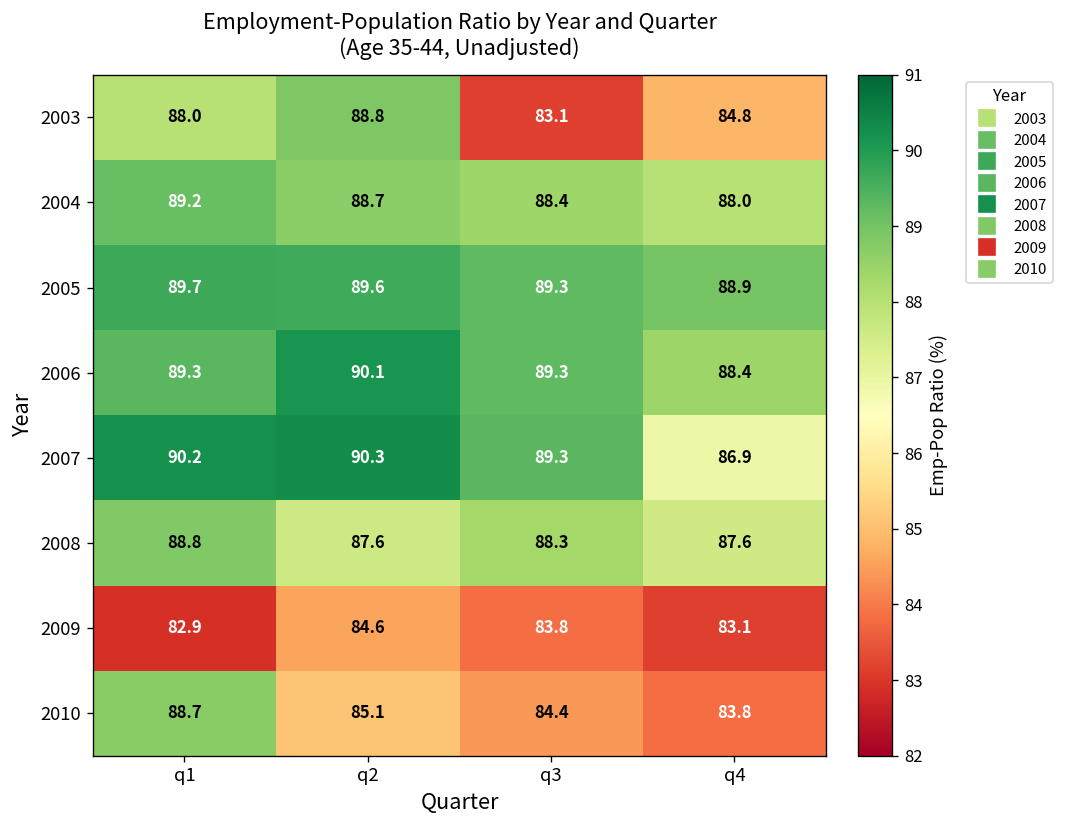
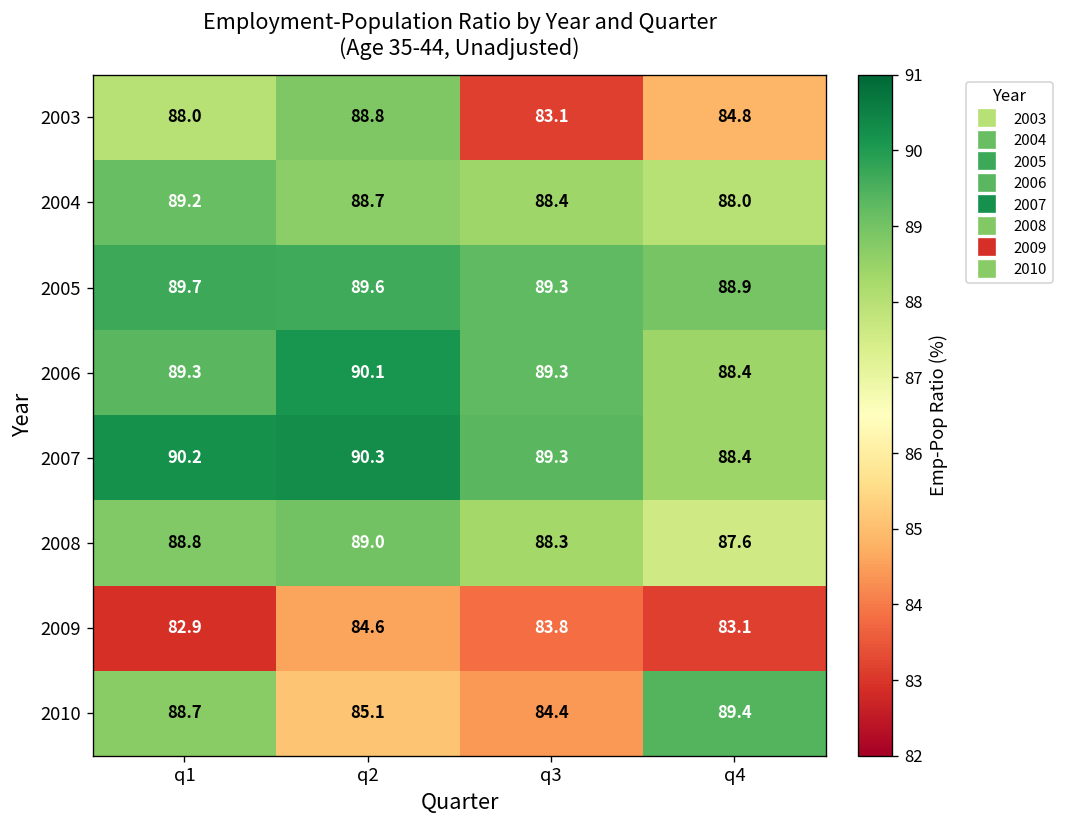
  {
    "2003": {
      "q1": 88.0,
      "q2": 88.8,
      "q3": 83.1,
      "q4": 84.8
    },
    "2004": {
      "q1": 89.2,
      "q2": 88.7,
      "q3": 88.4,
      "q4": 88.0
    },
    "2005": {
      "q1": 89.7,
      "q2": 89.6,
      "q3": 89.3,
      "q4": 88.9
    },
    "2006": {
      "q1": 89.3,
      "q2": 90.1,
      "q3": 89.3,
      "q4": 88.4
    },
    "2007": {
      "q1": 90.2,
      "q2": 90.3,
      "q3": 89.3,
-     "q4": 86.9
+     "q4": 88.4
    },
    "2008": {
      "q1": 88.8,
-     "q2": 87.6,
+     "q2": 89.0,
      "q3": 88.3,
      "q4": 87.6
    },
    "2009": {
      "q1": 82.9,
      "q2": 84.6,
      "q3": 83.8,
      "q4": 83.1
    },
    "2010": {
      "q1": 88.7,
      "q2": 85.1,
      "q3": 84.4,
-     "q4": 83.8
+     "q4": 89.4
    }
  }
